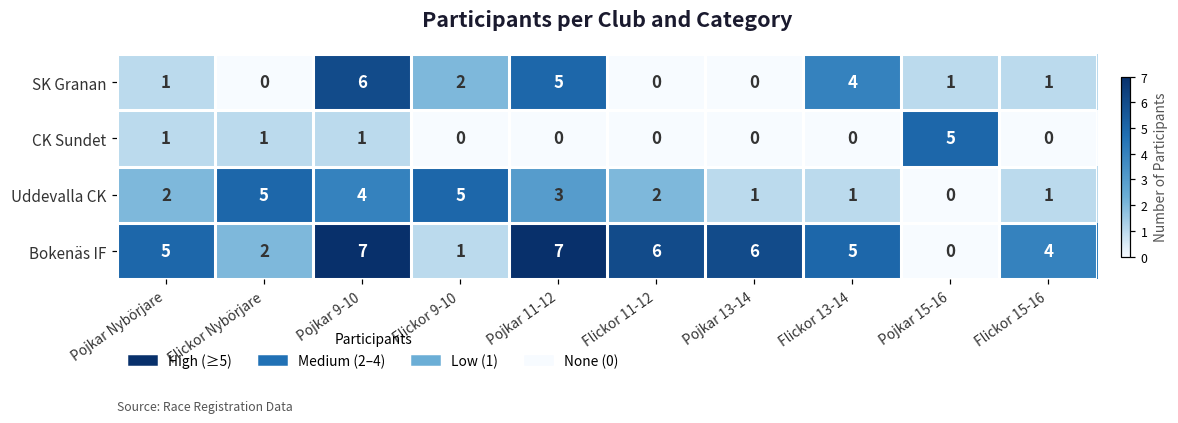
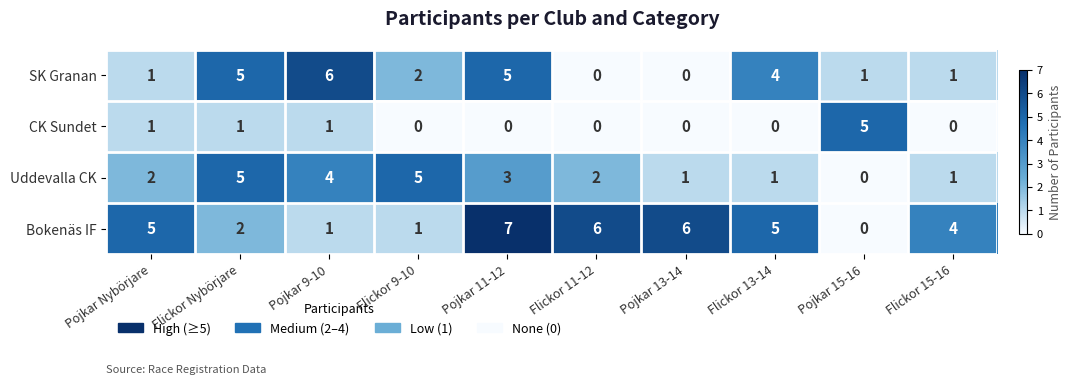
  {
    "SK Granan": {
      "Pojkar Nybörjare": 1,
-     "Flickor Nybörjare": 0,
+     "Flickor Nybörjare": 5,
      "Pojkar 9-10": 6,
      "Flickor 9-10": 2,
      "Pojkar 11-12": 5,
      "Flickor 11-12": 0,
      "Pojkar 13-14": 0,
      "Flickor 13-14": 4,
      "Pojkar 15-16": 1,
      "Flickor 15-16": 1
    },
    "CK Sundet": {
      "Pojkar Nybörjare": 1,
      "Flickor Nybörjare": 1,
      "Pojkar 9-10": 1,
      "Flickor 9-10": 0,
      "Pojkar 11-12": 0,
      "Flickor 11-12": 0,
      "Pojkar 13-14": 0,
      "Flickor 13-14": 0,
      "Pojkar 15-16": 5,
      "Flickor 15-16": 0
    },
    "Uddevalla CK": {
      "Pojkar Nybörjare": 2,
      "Flickor Nybörjare": 5,
      "Pojkar 9-10": 4,
      "Flickor 9-10": 5,
      "Pojkar 11-12": 3,
      "Flickor 11-12": 2,
      "Pojkar 13-14": 1,
      "Flickor 13-14": 1,
      "Pojkar 15-16": 0,
      "Flickor 15-16": 1
    },
    "Bokenäs IF": {
      "Pojkar Nybörjare": 5,
      "Flickor Nybörjare": 2,
-     "Pojkar 9-10": 7,
+     "Pojkar 9-10": 1,
      "Flickor 9-10": 1,
      "Pojkar 11-12": 7,
      "Flickor 11-12": 6,
      "Pojkar 13-14": 6,
      "Flickor 13-14": 5,
      "Pojkar 15-16": 0,
      "Flickor 15-16": 4
    }
  }
